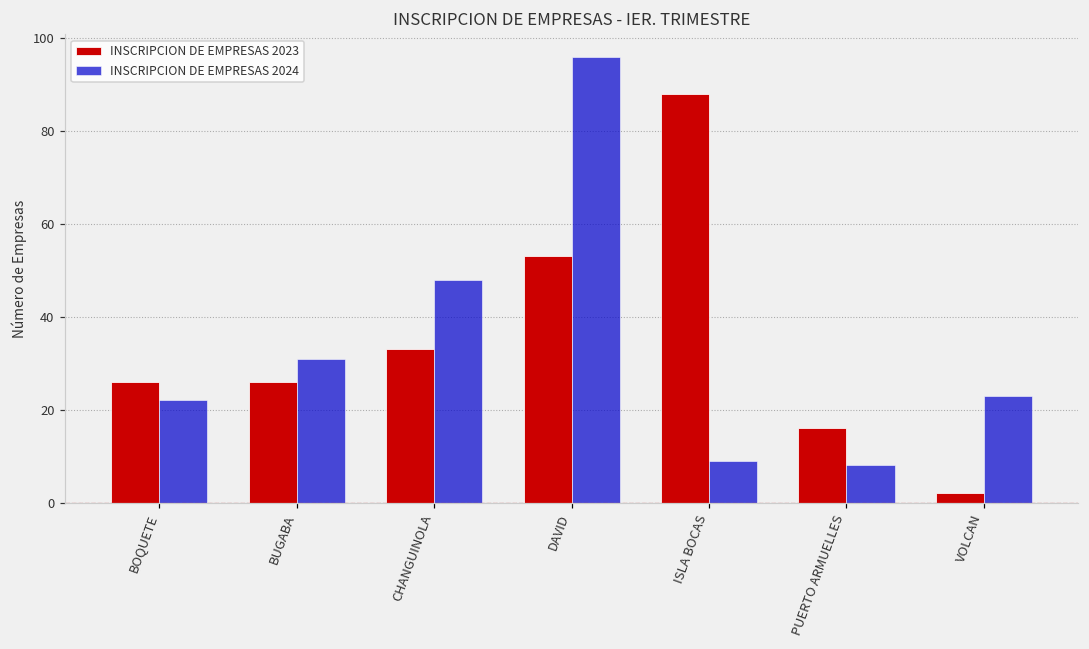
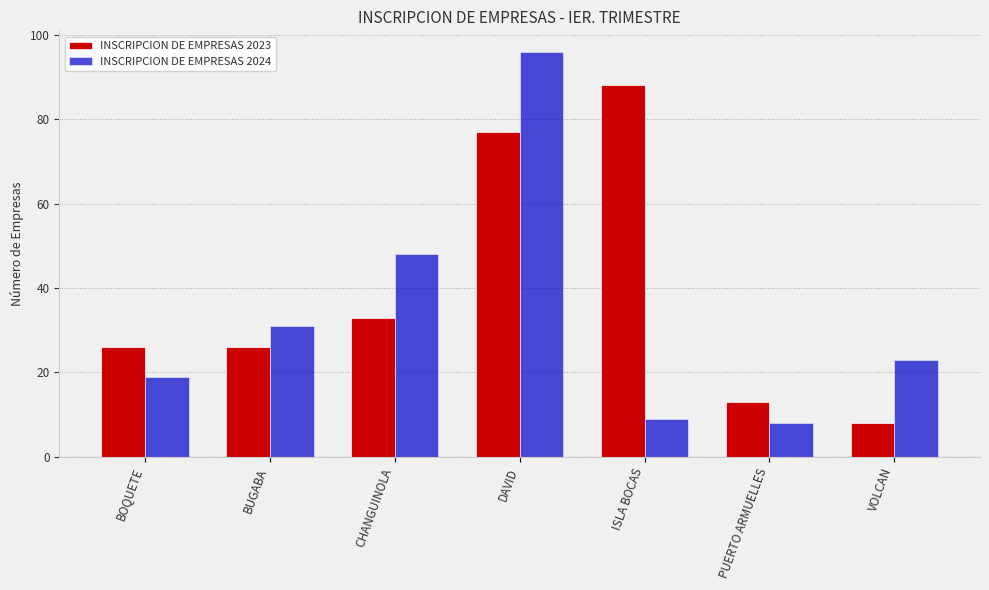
  {
    "INSCRIPCION DE EMPRESAS 2023": {
      "BOQUETE": 26,
      "BUGABA": 26,
      "CHANGUINOLA": 33,
-     "DAVID": 53,
+     "DAVID": 77,
      "ISLA BOCAS": 88,
-     "PUERTO ARMUELLES": 16,
-     "VOLCAN": 2
+     "PUERTO ARMUELLES": 13,
+     "VOLCAN": 8
    },
    "INSCRIPCION DE EMPRESAS 2024": {
-     "BOQUETE": 22,
+     "BOQUETE": 19,
      "BUGABA": 31,
      "CHANGUINOLA": 48,
      "DAVID": 96,
      "ISLA BOCAS": 9,
      "PUERTO ARMUELLES": 8,
      "VOLCAN": 23
    }
  }
